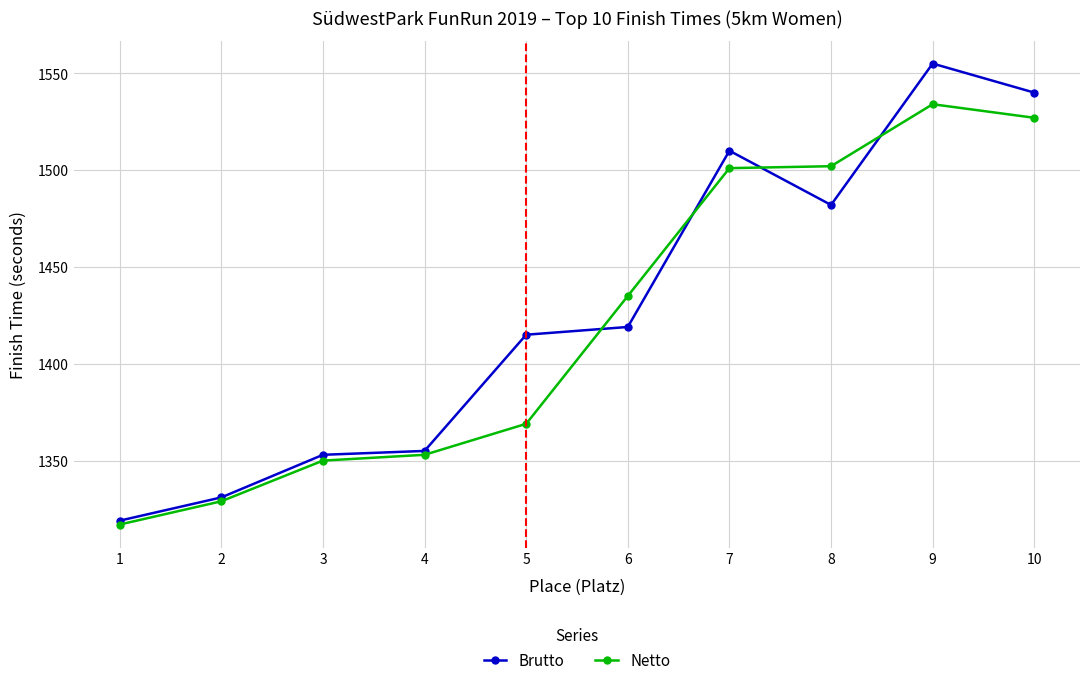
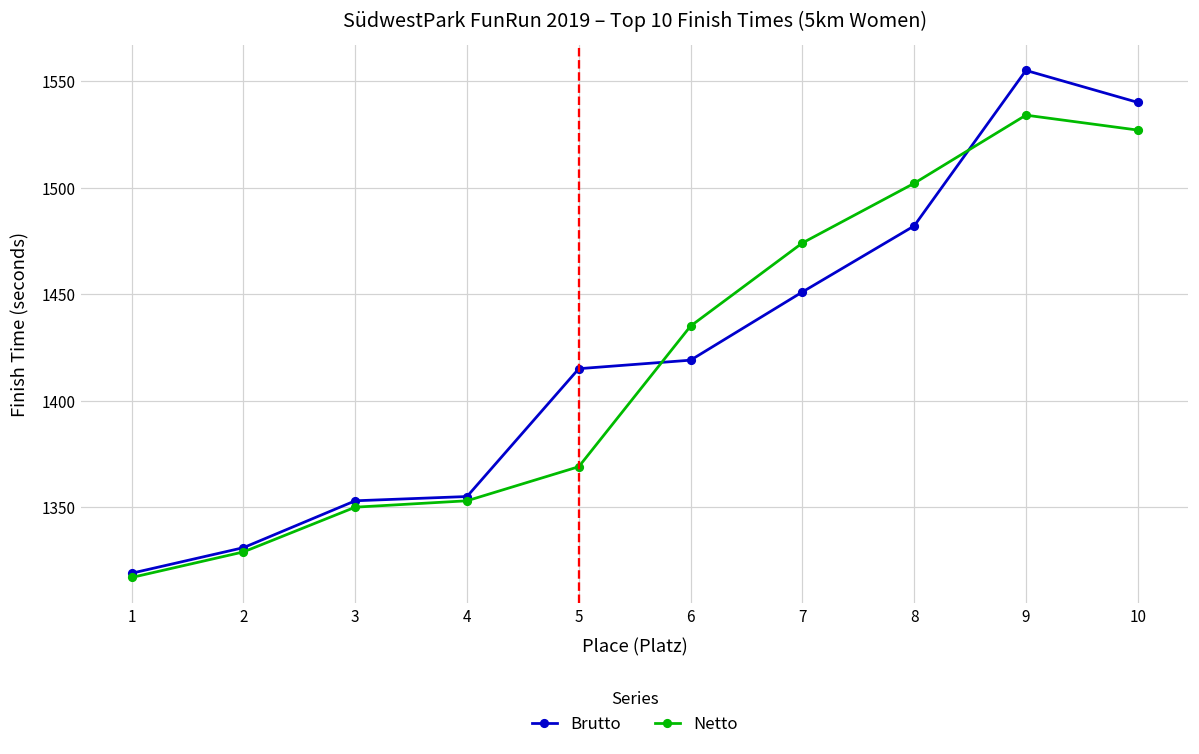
  {
    "Brutto": {
      "1": 1319,
      "2": 1331,
      "3": 1353,
      "4": 1355,
      "5": 1415,
      "6": 1419,
-     "7": 1510,
+     "7": 1451,
      "8": 1482,
      "9": 1555,
      "10": 1540
    },
    "Netto": {
      "1": 1317,
      "2": 1329,
      "3": 1350,
      "4": 1353,
      "5": 1369,
      "6": 1435,
-     "7": 1501,
+     "7": 1474,
      "8": 1502,
      "9": 1534,
      "10": 1527
    }
  }
